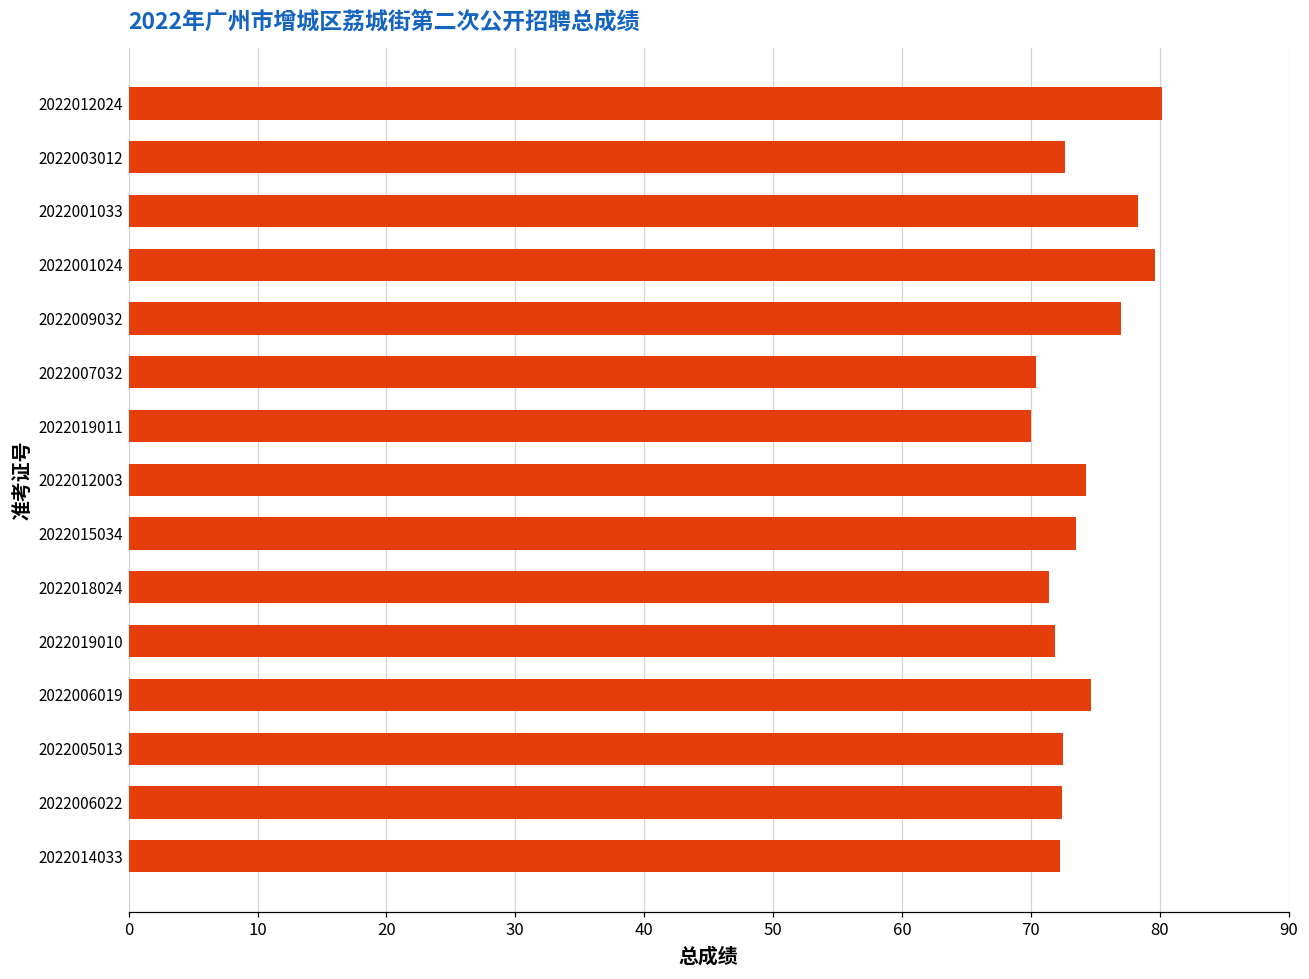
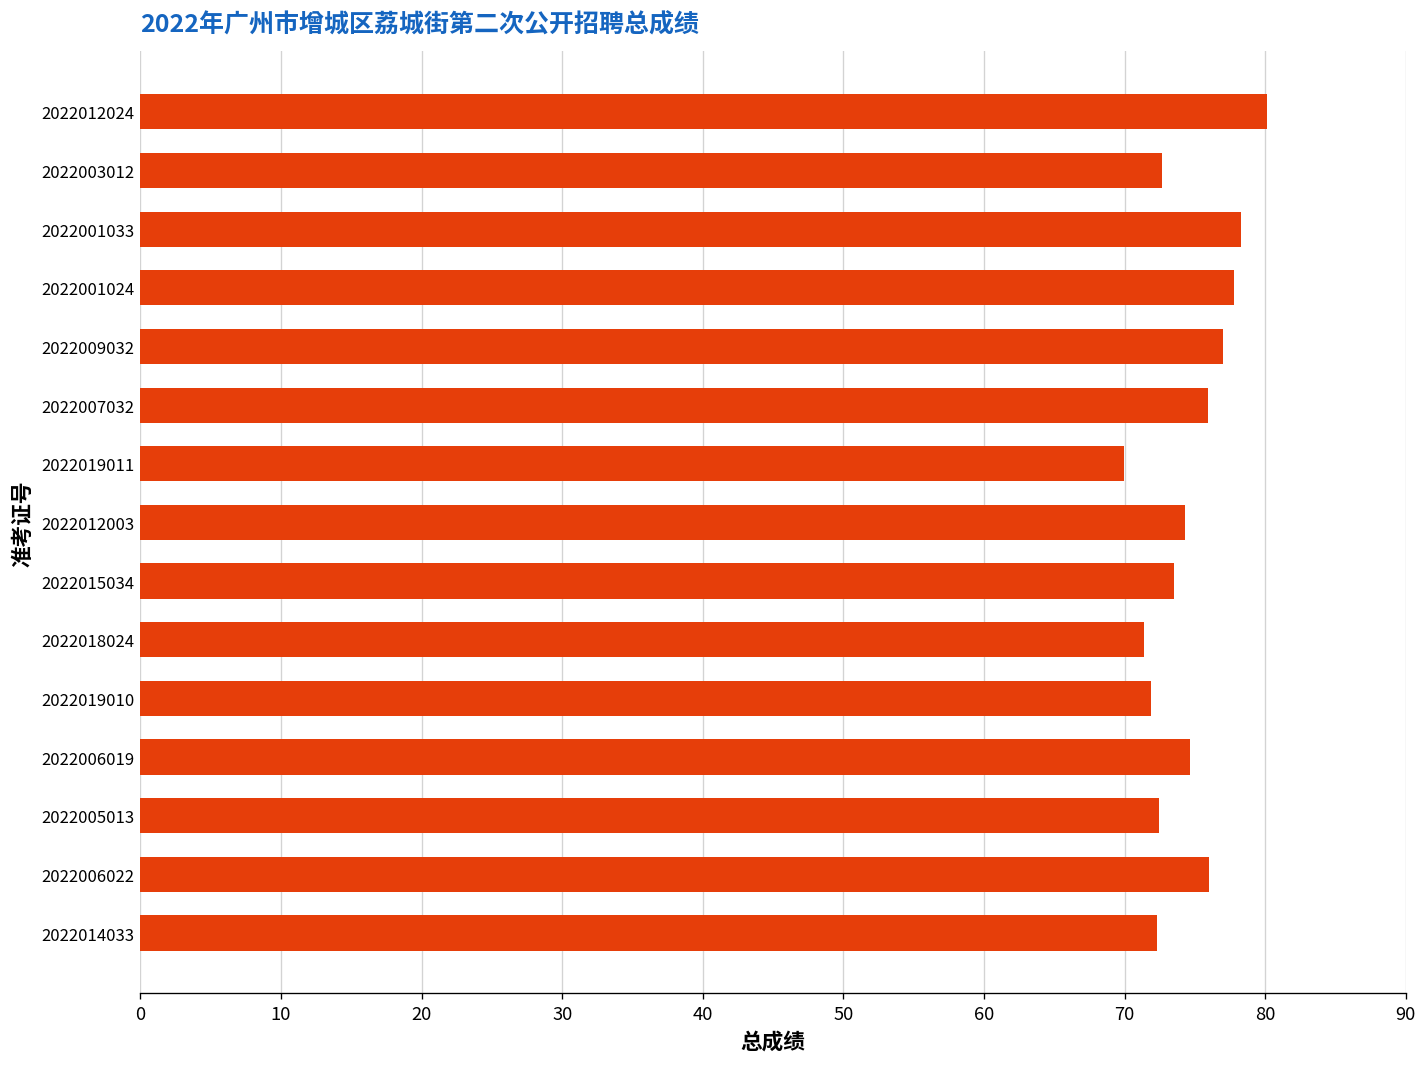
  {
    "2022012024": 80.2,
    "2022003012": 72.6,
    "2022001033": 78.3,
-   "2022001024": 79.6,
+   "2022001024": 77.8,
    "2022009032": 77.0,
-   "2022007032": 70.4,
+   "2022007032": 75.9,
    "2022019011": 70.0,
    "2022012003": 74.3,
    "2022015034": 73.5,
    "2022018024": 71.4,
    "2022019010": 71.9,
    "2022006019": 74.6,
    "2022005013": 72.5,
-   "2022006022": 72.4,
+   "2022006022": 76.0,
    "2022014033": 72.3
  }
